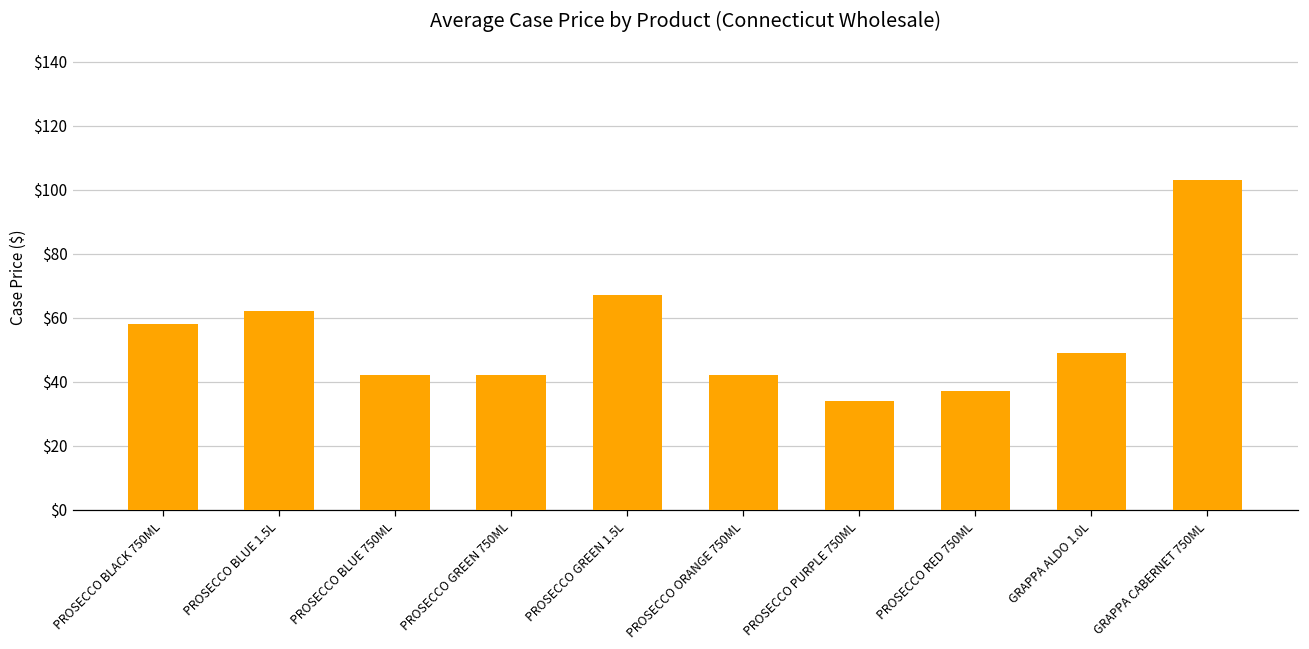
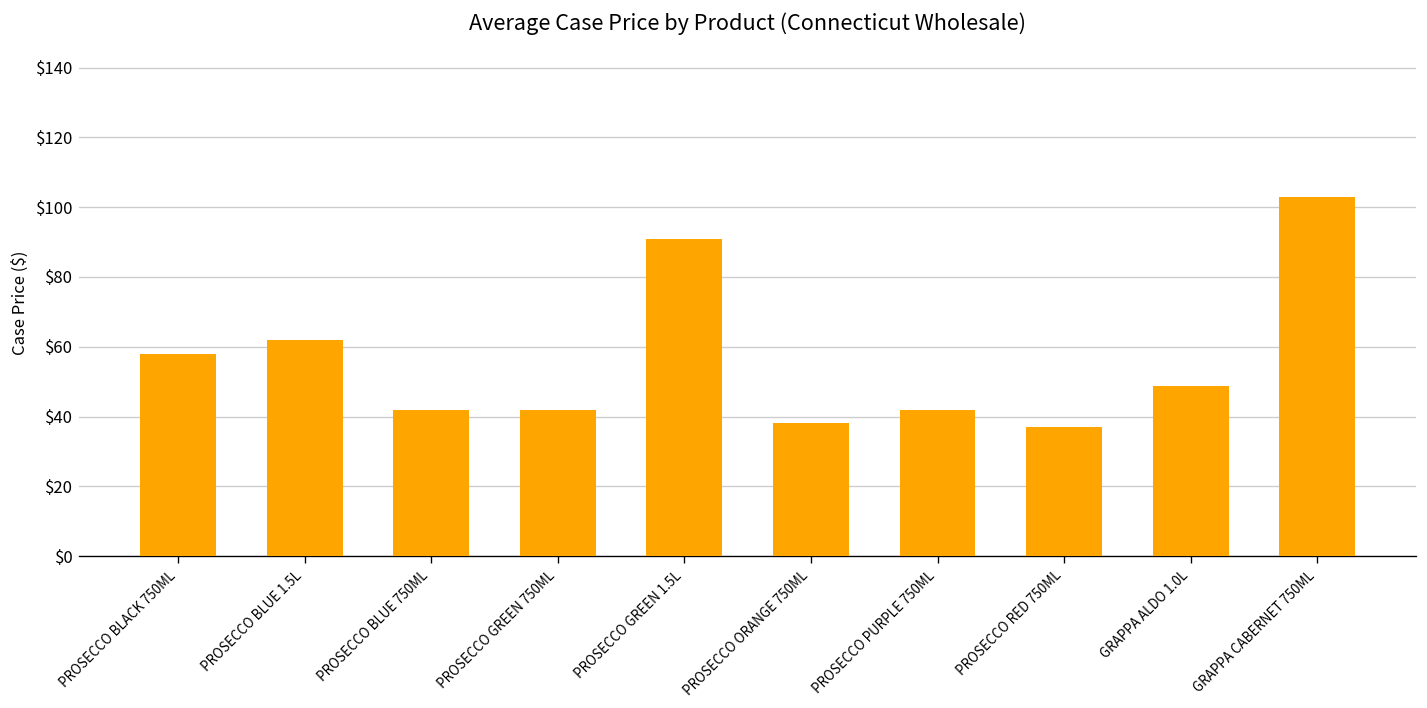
  {
    "PROSECCO BLACK 750ML": "$58",
    "PROSECCO BLUE 1.5L": "$62",
    "PROSECCO BLUE 750ML": "$42",
    "PROSECCO GREEN 750ML": "$42",
-   "PROSECCO GREEN 1.5L": "$67",
-   "PROSECCO ORANGE 750ML": "$42",
-   "PROSECCO PURPLE 750ML": "$34",
+   "PROSECCO GREEN 1.5L": "$91",
+   "PROSECCO ORANGE 750ML": "$38",
+   "PROSECCO PURPLE 750ML": "$42",
    "PROSECCO RED 750ML": "$37",
    "GRAPPA ALDO 1.0L": "$49",
    "GRAPPA CABERNET 750ML": "$103"
  }
